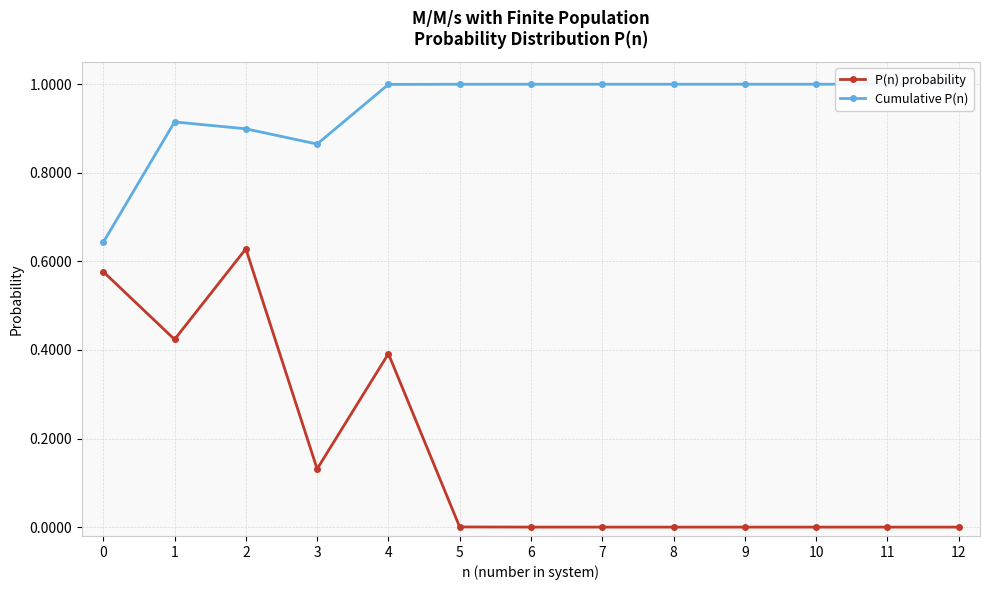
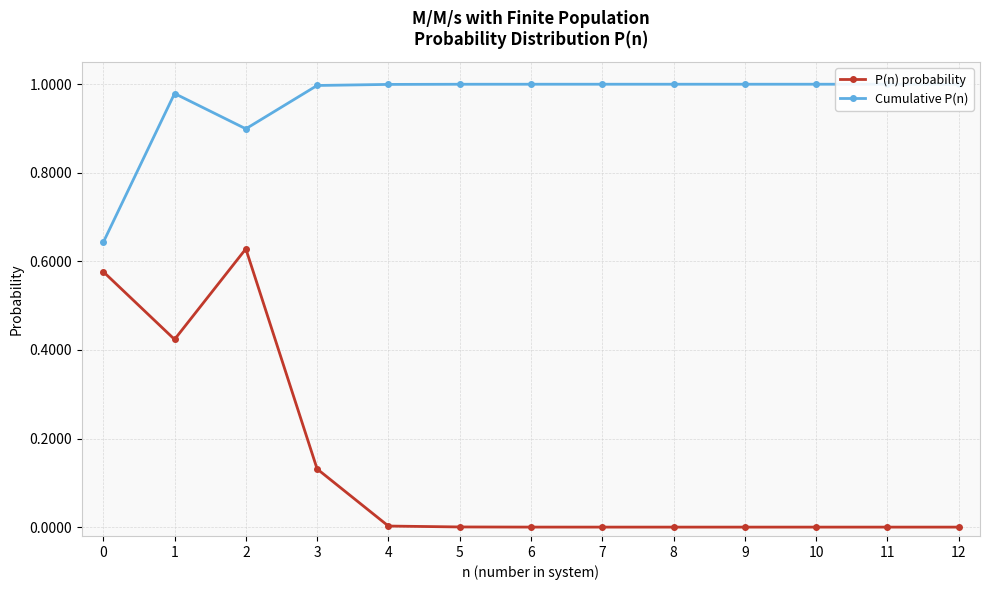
  {
    "P(n) probability": {
      "0": 0.58,
      "1": 0.42,
      "2": 0.63,
      "3": 0.13,
-     "4": 0.39,
+     "4": 0.00,
      "5": 0.00,
      "6": 0.00,
      "7": 0.00,
      "8": 0.00,
      "9": 0.00,
      "10": 0.00,
      "11": 0.00,
      "12": 0.00
    },
    "Cumulative P(n)": {
      "0": 0.64,
-     "1": 0.91,
+     "1": 0.98,
      "2": 0.90,
-     "3": 0.86,
+     "3": 1.00,
      "4": 1.00,
      "5": 1.00,
      "6": 1.00,
      "7": 1.00,
      "8": 1.00,
      "9": 1.00,
      "10": 1.00
    }
  }
